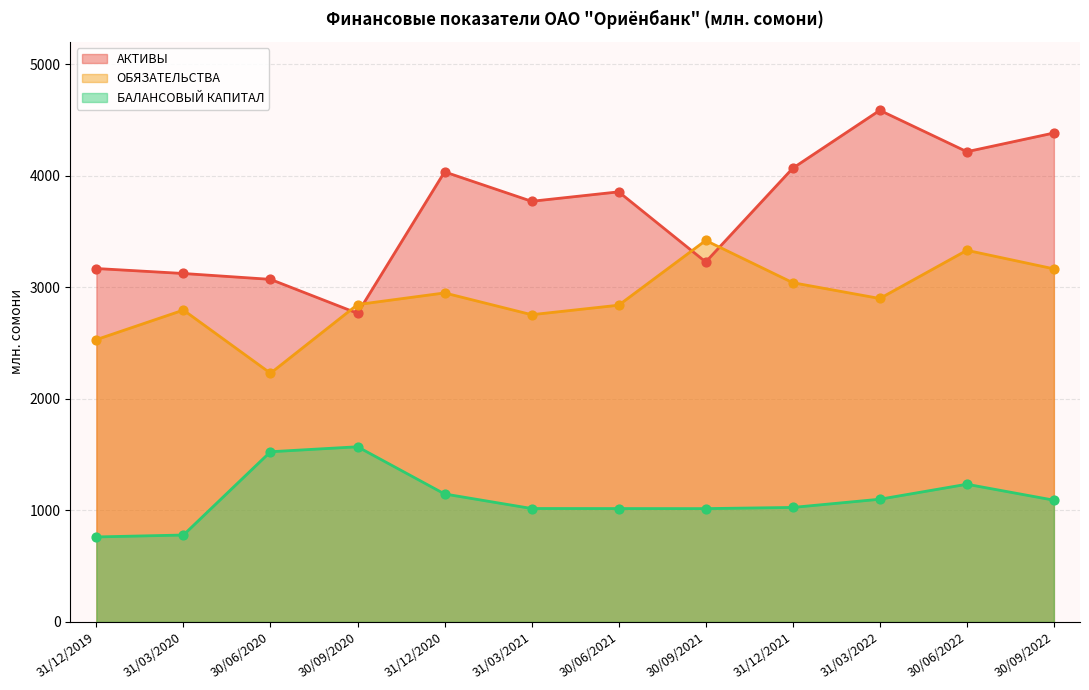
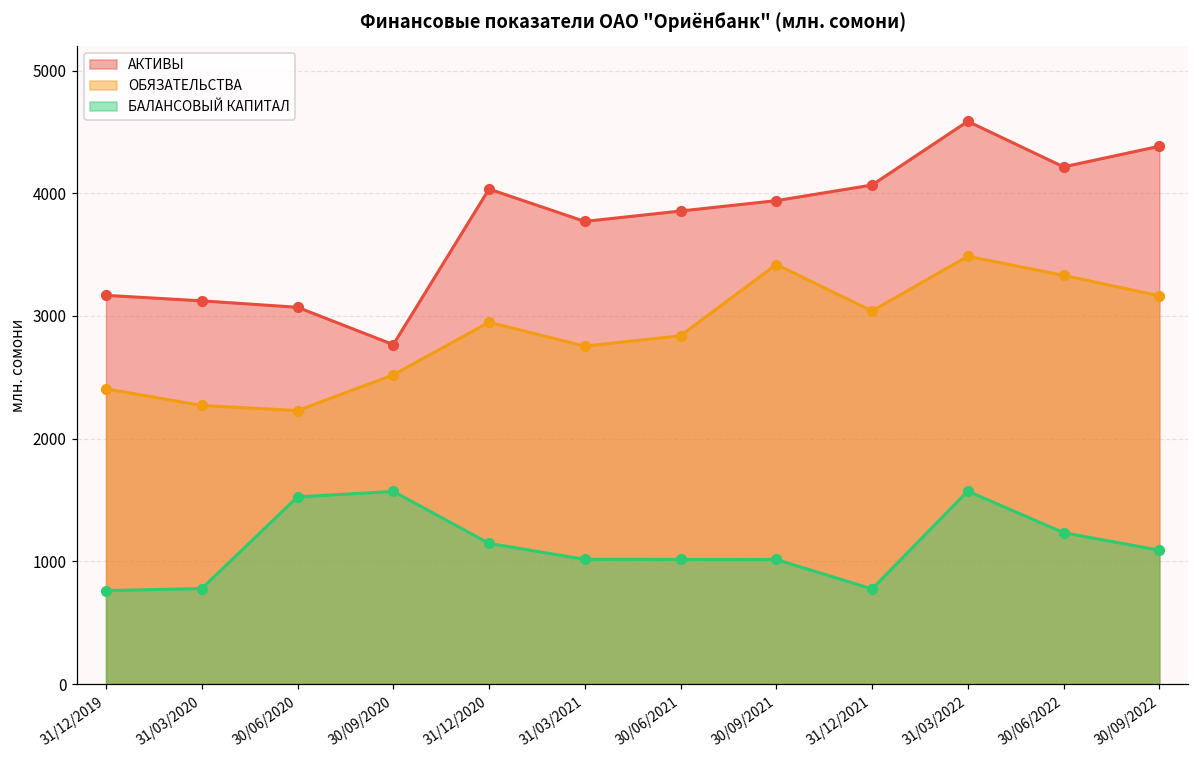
  {
    "АКТИВЫ": {
      "31/12/2019": 3170,
      "31/03/2020": 3120,
      "30/06/2020": 3070,
      "30/09/2020": 2770,
      "31/12/2020": 4030,
      "31/03/2021": 3770,
      "30/06/2021": 3860,
-     "30/09/2021": 3230,
+     "30/09/2021": 3940,
      "31/12/2021": 4070,
      "31/03/2022": 4590,
      "30/06/2022": 4220,
      "30/09/2022": 4380
    },
    "ОБЯЗАТЕЛЬСТВА": {
-     "31/12/2019": 2530,
-     "31/03/2020": 2800,
+     "31/12/2019": 2410,
+     "31/03/2020": 2270,
      "30/06/2020": 2230,
-     "30/09/2020": 2840,
+     "30/09/2020": 2520,
      "31/12/2020": 2950,
      "31/03/2021": 2750,
      "30/06/2021": 2840,
      "30/09/2021": 3420,
      "31/12/2021": 3040,
-     "31/03/2022": 2900,
+     "31/03/2022": 3490,
      "30/06/2022": 3330,
      "30/09/2022": 3160
    },
    "БАЛАНСОВЫЙ КАПИТАЛ": {
      "31/12/2019": 760,
      "31/03/2020": 780,
      "30/06/2020": 1530,
      "30/09/2020": 1570,
      "31/12/2020": 1150,
      "31/03/2021": 1020,
      "30/06/2021": 1020,
      "30/09/2021": 1020,
-     "31/12/2021": 1030,
-     "31/03/2022": 1100,
+     "31/12/2021": 780,
+     "31/03/2022": 1570,
      "30/06/2022": 1230,
      "30/09/2022": 1090
    }
  }
